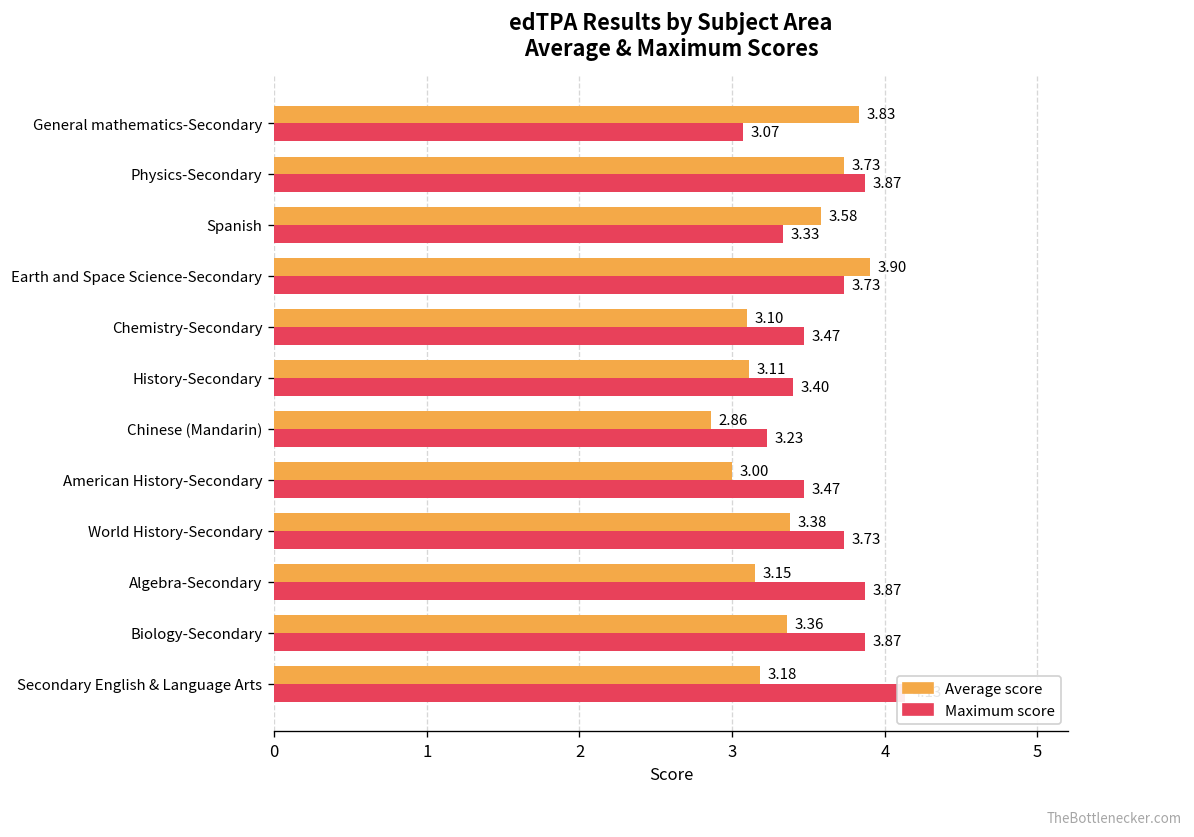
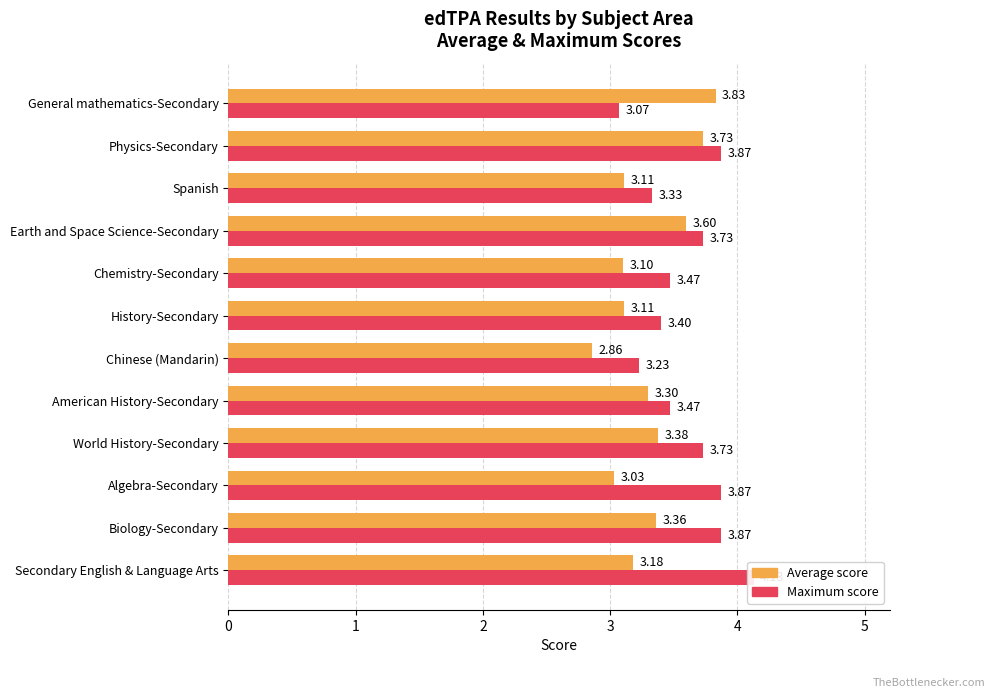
  {
    "Average score": {
      "General mathematics-Secondary": 3.83,
      "Physics-Secondary": 3.73,
-     "Spanish": 3.58,
-     "Earth and Space Science-Secondary": 3.90,
+     "Spanish": 3.11,
+     "Earth and Space Science-Secondary": 3.60,
      "Chemistry-Secondary": 3.10,
      "History-Secondary": 3.11,
      "Chinese (Mandarin)": 2.86,
-     "American History-Secondary": 3.00,
+     "American History-Secondary": 3.30,
      "World History-Secondary": 3.38,
-     "Algebra-Secondary": 3.15,
+     "Algebra-Secondary": 3.03,
      "Biology-Secondary": 3.36,
      "Secondary English & Language Arts": 3.18
    },
    "Maximum score": {
      "General mathematics-Secondary": 3.07,
      "Physics-Secondary": 3.87,
      "Spanish": 3.33,
      "Earth and Space Science-Secondary": 3.73,
      "Chemistry-Secondary": 3.47,
      "History-Secondary": 3.40,
      "Chinese (Mandarin)": 3.23,
      "American History-Secondary": 3.47,
      "World History-Secondary": 3.73,
      "Algebra-Secondary": 3.87,
      "Biology-Secondary": 3.87
    }
  }
